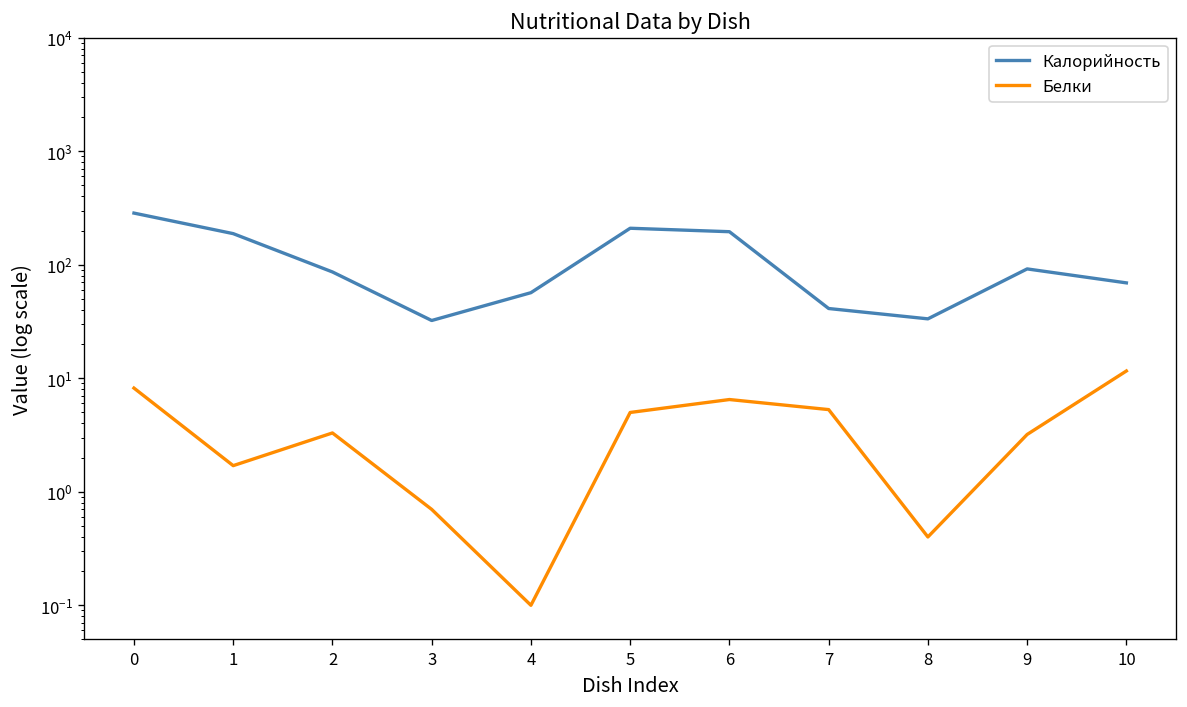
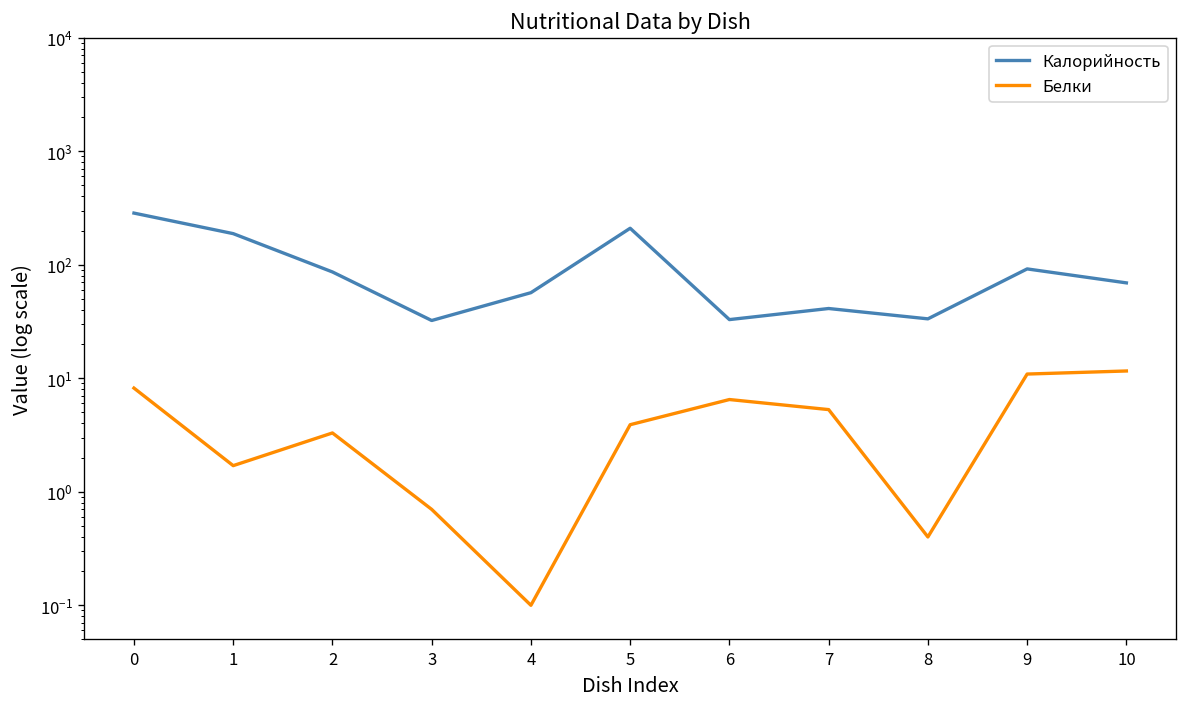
  {
    "Калорийность": {
      "0": 290,
      "1": 190,
      "2": 90,
      "3": 32,
      "4": 60,
      "5": 210,
-     "6": 200,
+     "6": 33,
      "7": 40,
      "8": 33,
      "9": 90,
      "10": 70
    },
    "Белки": {
      "0": 8,
      "1": 1.7,
      "2": 3.3,
      "3": 0.7,
      "4": 0.1,
-     "5": 5,
+     "5": 3.9,
      "6": 7,
      "7": 5,
      "8": 0.4,
-     "9": 3.2,
+     "9": 11,
      "10": 12
    }
  }
